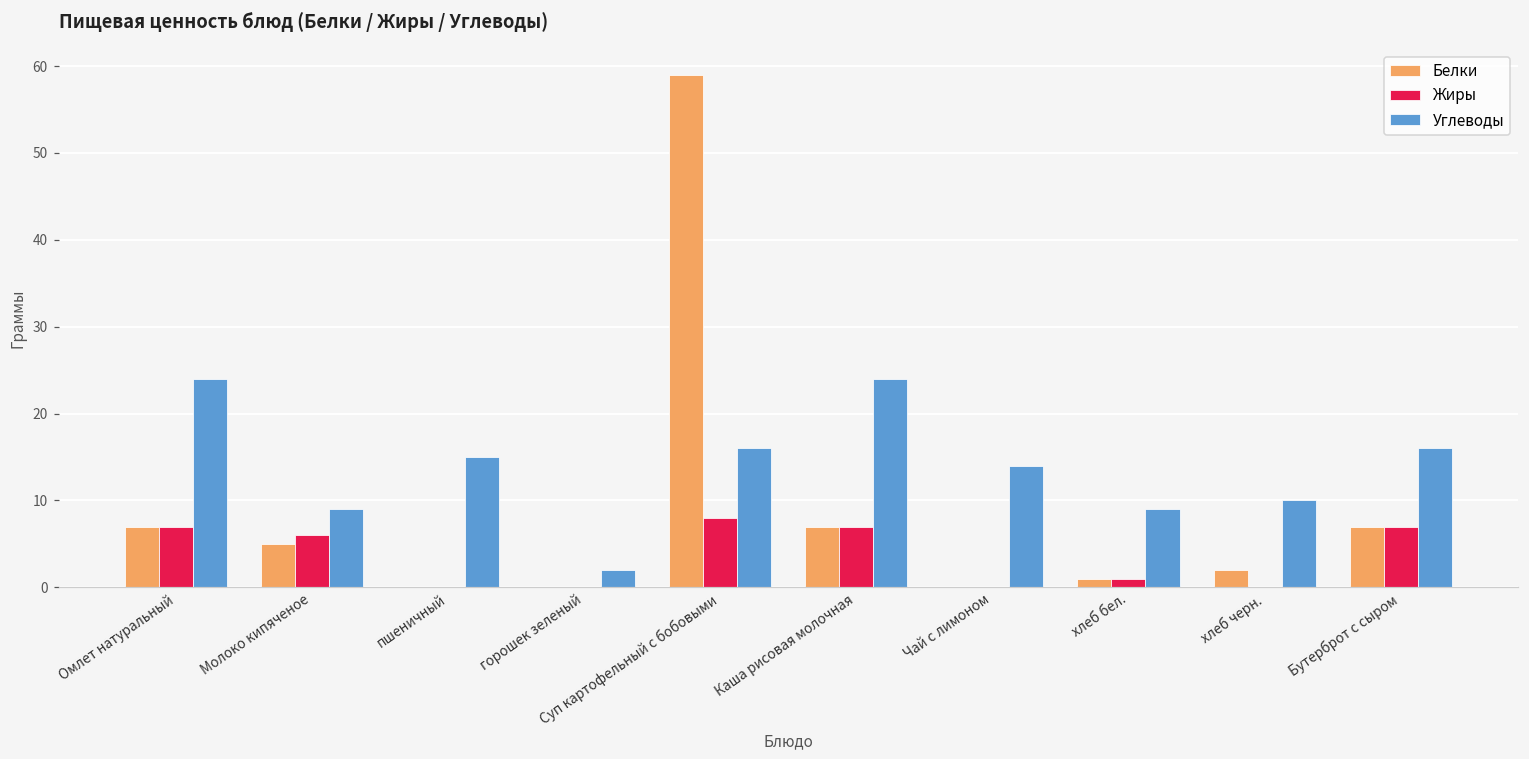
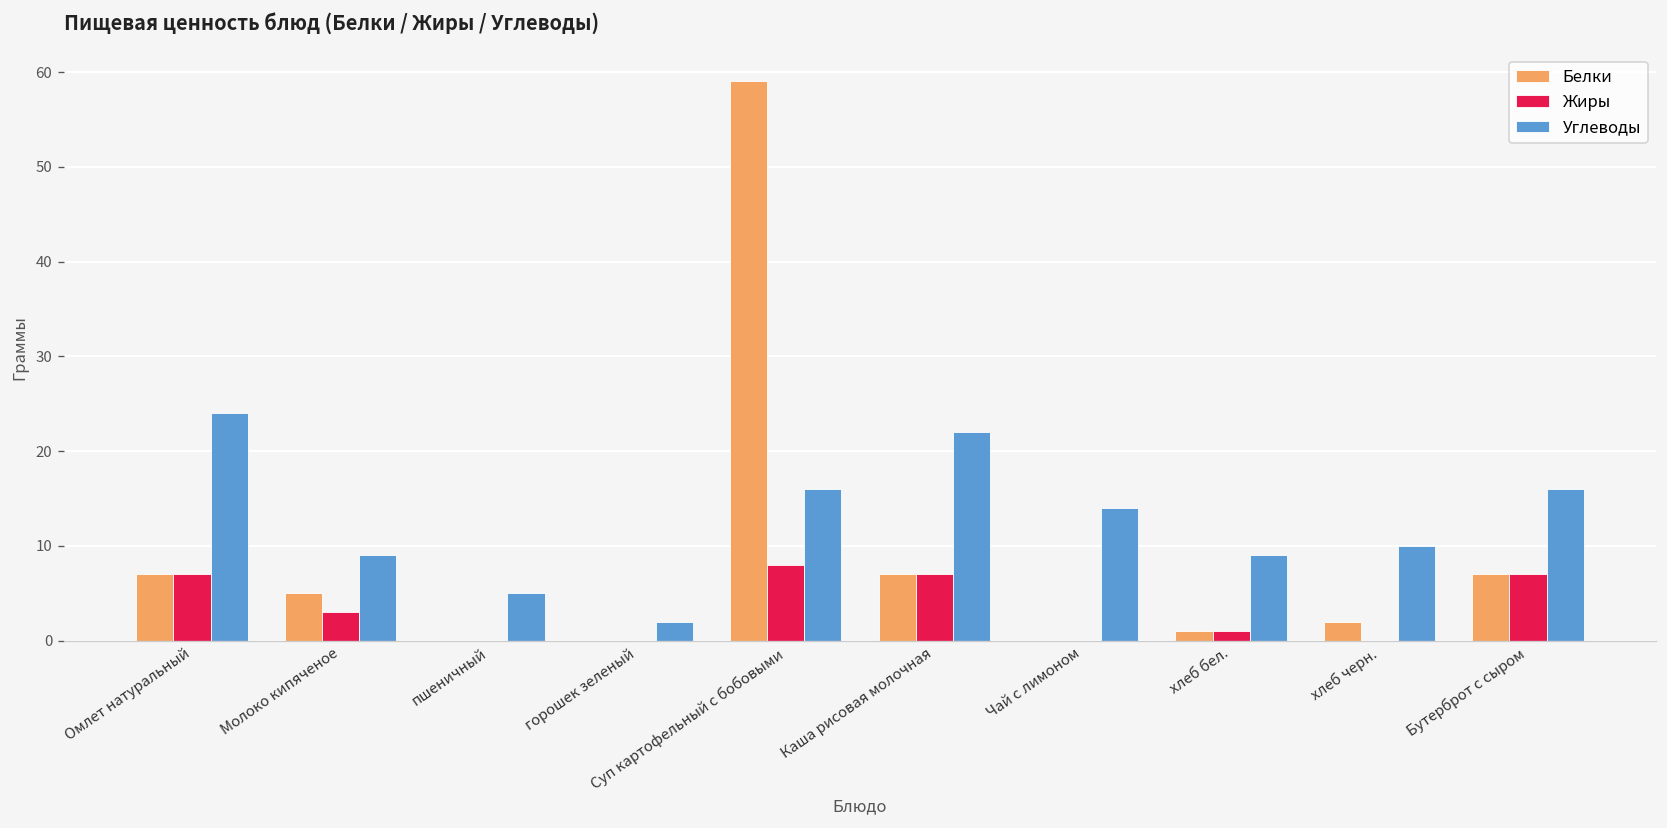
  {
    "Белки": {
      "Омлет натуральный": 7,
      "Молоко кипяченое": 5,
      "пшеничный": 0,
      "горошек зеленый": 0,
      "Суп картофельный с бобовыми": 59,
      "Каша рисовая молочная": 7,
      "Чай с лимоном": 0,
      "хлеб бел.": 1,
      "хлеб черн.": 2,
      "Бутерброт с сыром": 7
    },
    "Жиры": {
      "Омлет натуральный": 7,
-     "Молоко кипяченое": 6,
+     "Молоко кипяченое": 3,
      "пшеничный": 0,
      "горошек зеленый": 0,
      "Суп картофельный с бобовыми": 8,
      "Каша рисовая молочная": 7,
      "Чай с лимоном": 0,
      "хлеб бел.": 1,
      "хлеб черн.": 0,
      "Бутерброт с сыром": 7
    },
    "Углеводы": {
      "Омлет натуральный": 24,
      "Молоко кипяченое": 9,
-     "пшеничный": 15,
+     "пшеничный": 5,
      "горошек зеленый": 2,
      "Суп картофельный с бобовыми": 16,
-     "Каша рисовая молочная": 24,
+     "Каша рисовая молочная": 22,
      "Чай с лимоном": 14,
      "хлеб бел.": 9,
      "хлеб черн.": 10,
      "Бутерброт с сыром": 16
    }
  }
